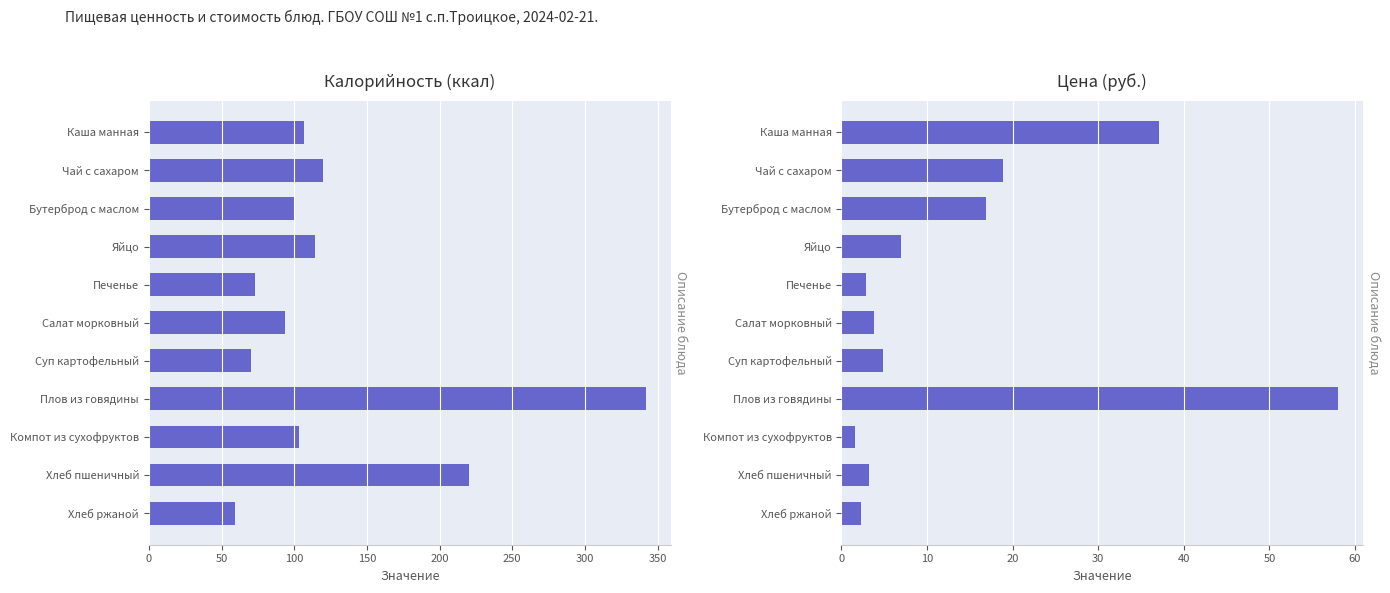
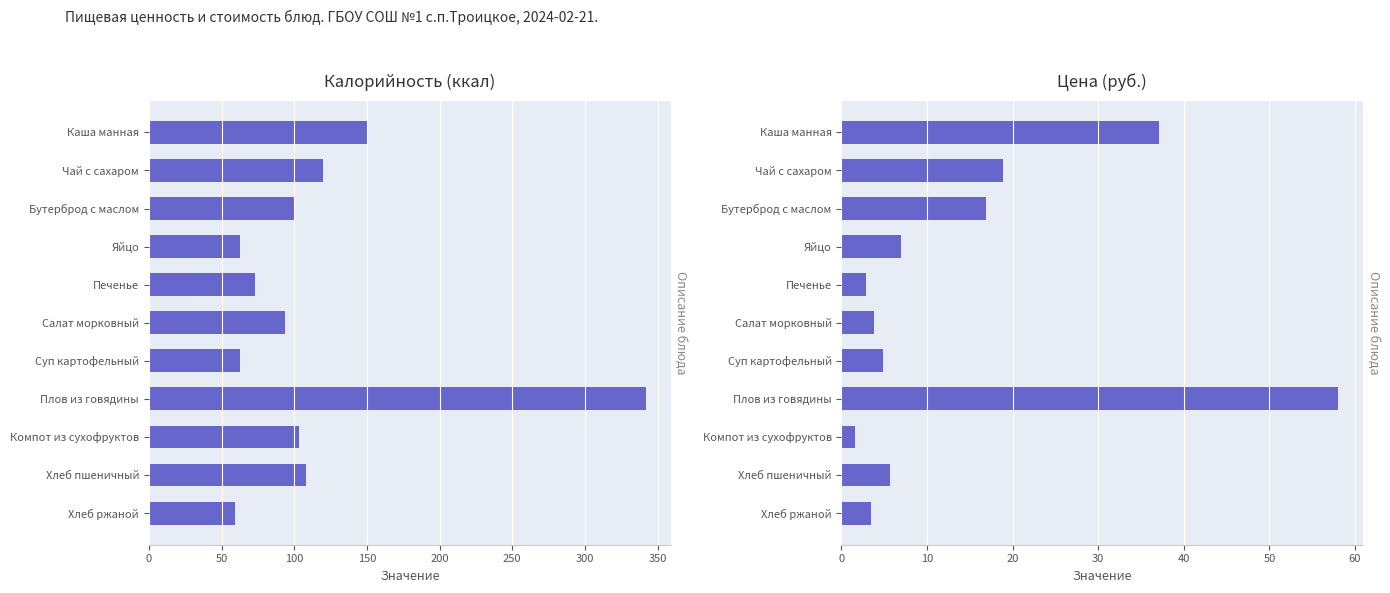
  {
    "Калорийность (ккал)": {
-     "Каша манная": 107,
+     "Каша манная": 150,
      "Чай с сахаром": 120,
      "Бутерброд с маслом": 100,
-     "Яйцо": 114,
+     "Яйцо": 63,
      "Печенье": 73,
      "Салат морковный": 94,
-     "Суп картофельный": 70,
+     "Суп картофельный": 63,
      "Плов из говядины": 342,
      "Компот из сухофруктов": 103,
-     "Хлеб пшеничный": 220,
+     "Хлеб пшеничный": 108,
      "Хлеб ржаной": 59
    },
    "Цена (руб.)": {
      "Каша манная": 37,
      "Чай с сахаром": 19,
      "Бутерброд с маслом": 17,
      "Яйцо": 7,
      "Печенье": 3,
      "Салат морковный": 4,
      "Суп картофельный": 5,
      "Плов из говядины": 58,
      "Компот из сухофруктов": 2,
-     "Хлеб пшеничный": 3,
-     "Хлеб ржаной": 2
+     "Хлеб пшеничный": 6,
+     "Хлеб ржаной": 4
    }
  }
